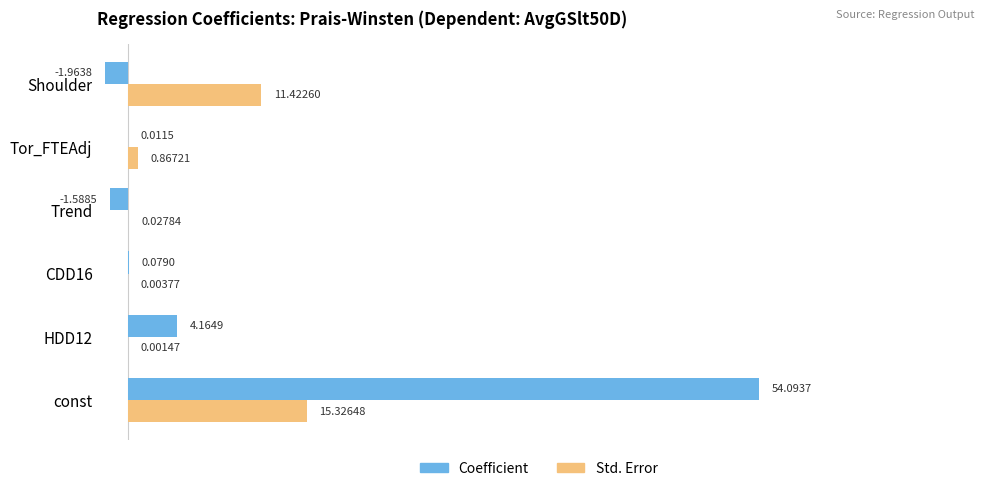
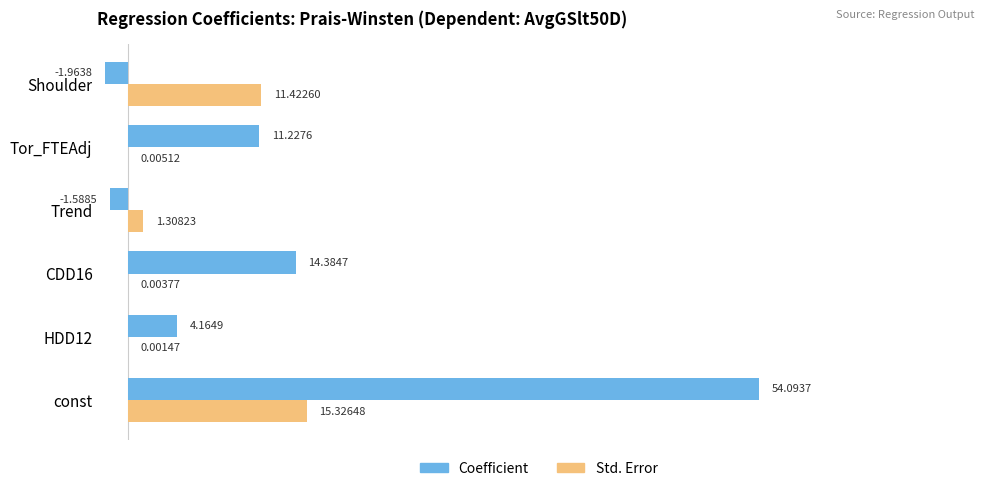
  {
    "Coefficient": {
      "Shoulder": -1.9638,
-     "Tor_FTEAdj": 0.0115,
+     "Tor_FTEAdj": 11.2276,
      "Trend": -1.5885,
-     "CDD16": 0.0790,
+     "CDD16": 14.3847,
      "HDD12": 4.1649,
      "const": 54.0937
    },
    "Std. Error": {
      "Shoulder": 11.42260,
-     "Tor_FTEAdj": 0.86721,
-     "Trend": 0.02784,
+     "Tor_FTEAdj": 0.00512,
+     "Trend": 1.30823,
      "CDD16": 0.00377,
      "HDD12": 0.00147,
      "const": 15.32648
    }
  }
